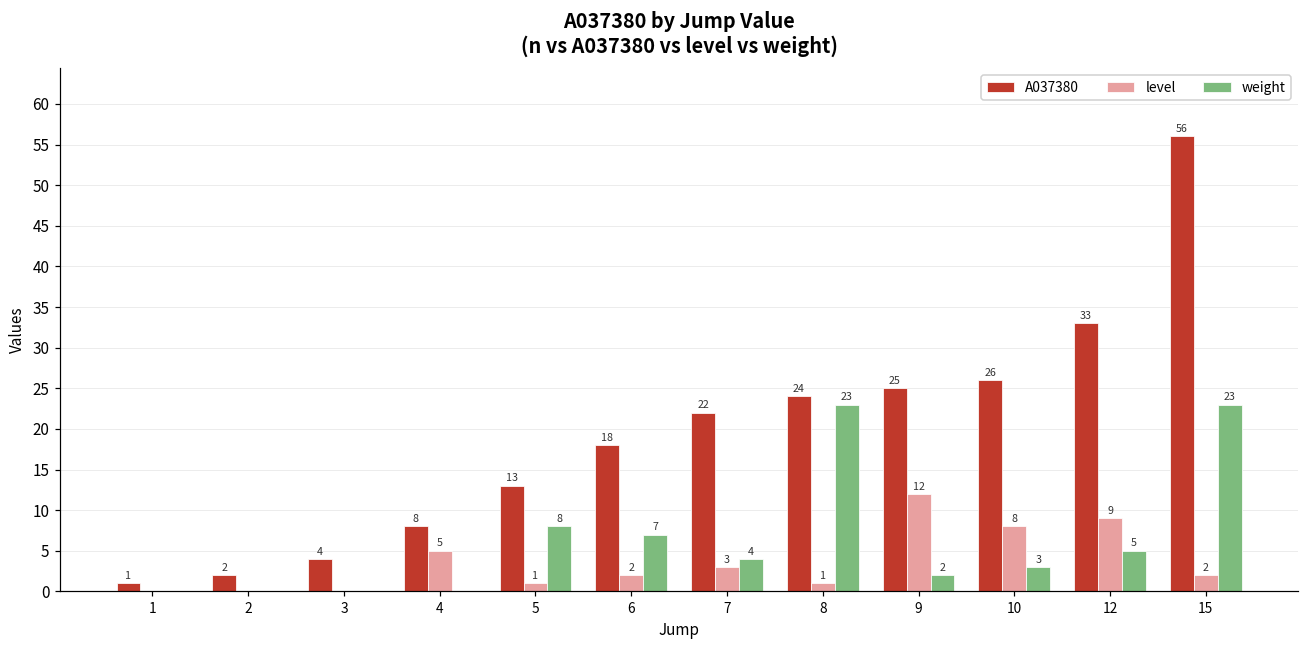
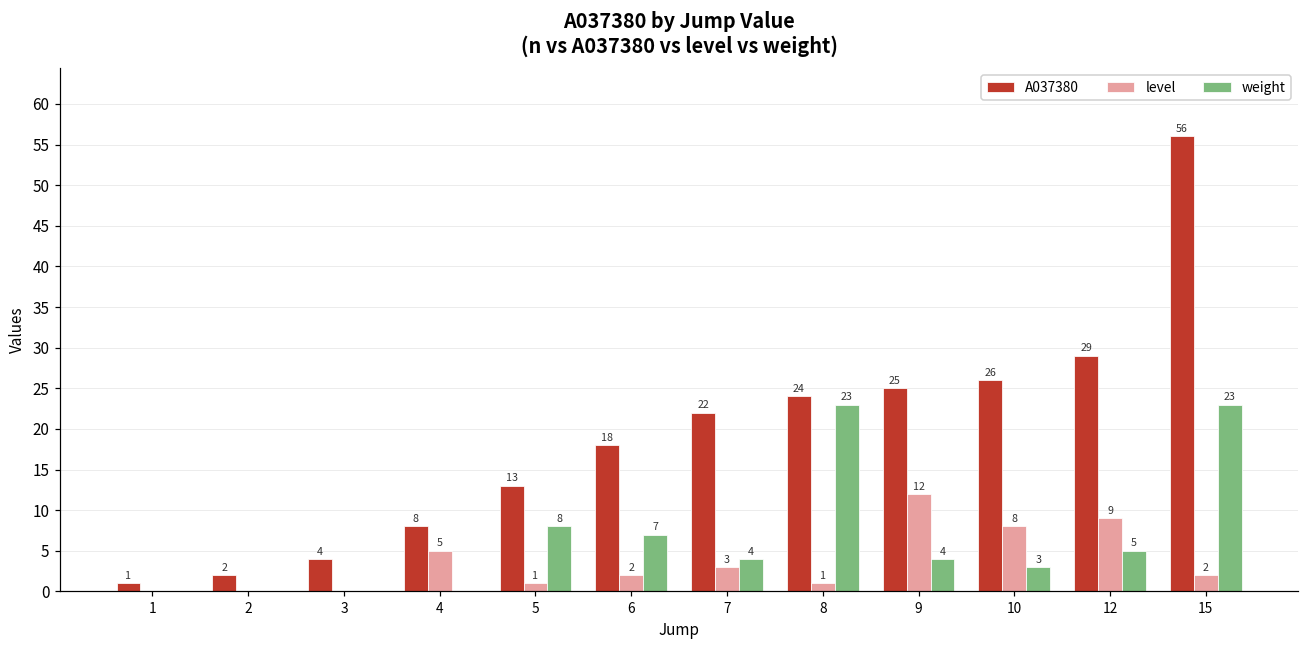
  {
    "A037380": {
      "1": 1,
      "2": 2,
      "3": 4,
      "4": 8,
      "5": 13,
      "6": 18,
      "7": 22,
      "8": 24,
      "9": 25,
      "10": 26,
-     "12": 33,
+     "12": 29,
      "15": 56
    },
    "level": {
      "4": 5,
      "5": 1,
      "6": 2,
      "7": 3,
      "8": 1,
      "9": 12,
      "10": 8,
      "12": 9,
      "15": 2
    },
    "weight": {
      "5": 8,
      "6": 7,
      "7": 4,
      "8": 23,
-     "9": 2,
+     "9": 4,
      "10": 3,
      "12": 5,
      "15": 23
    }
  }
